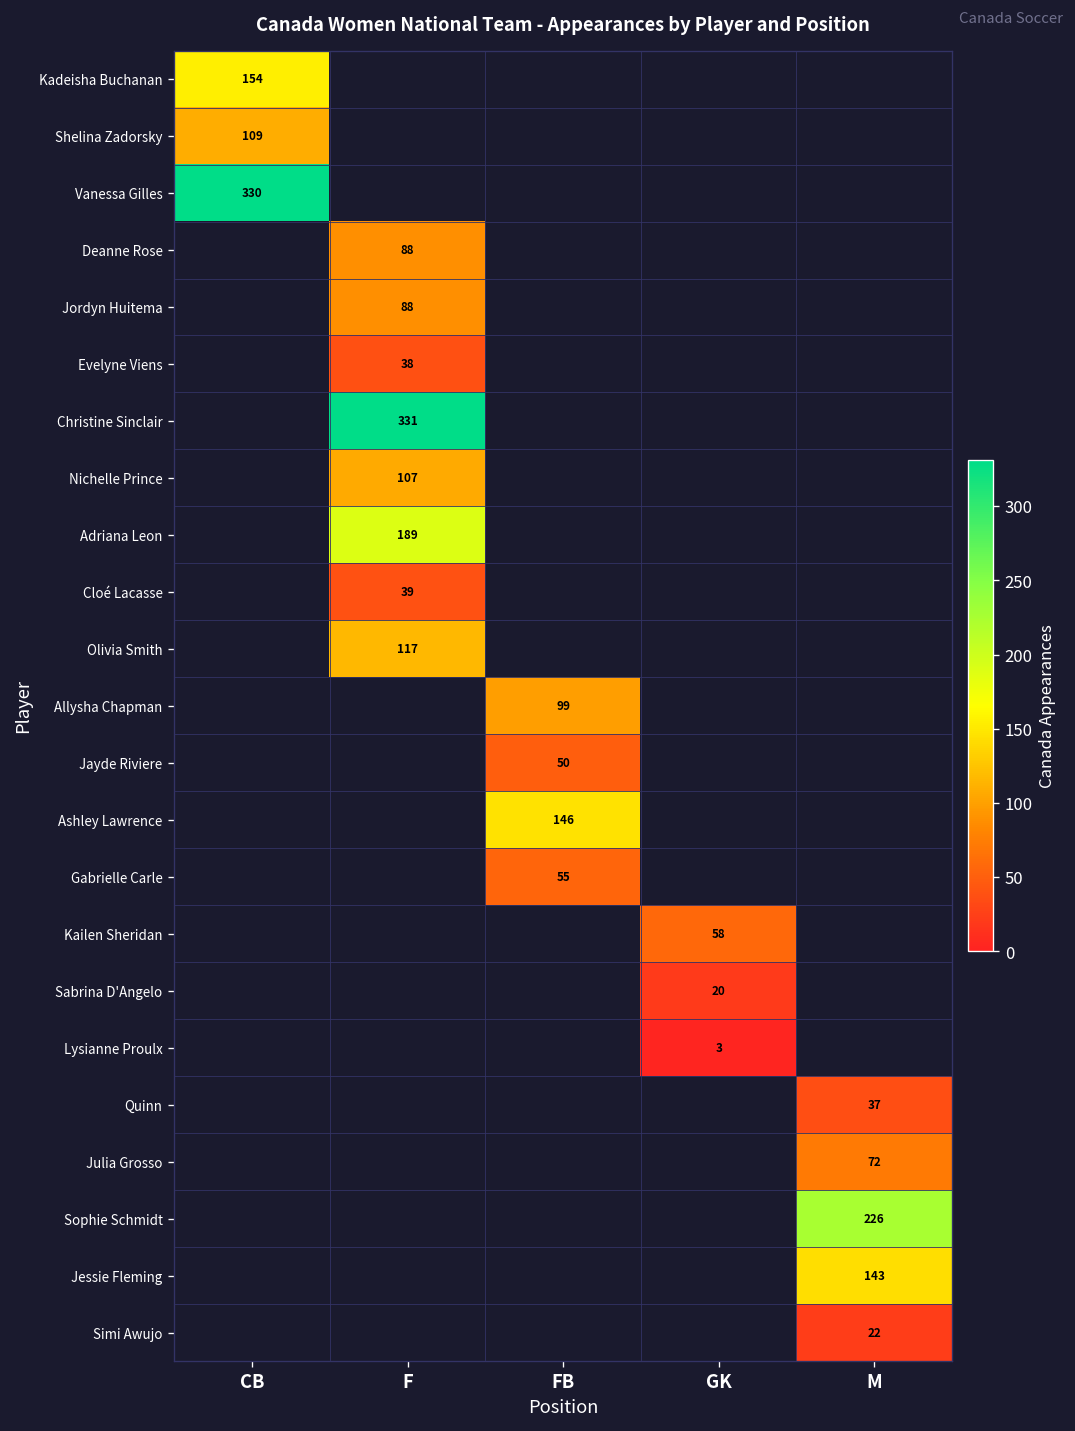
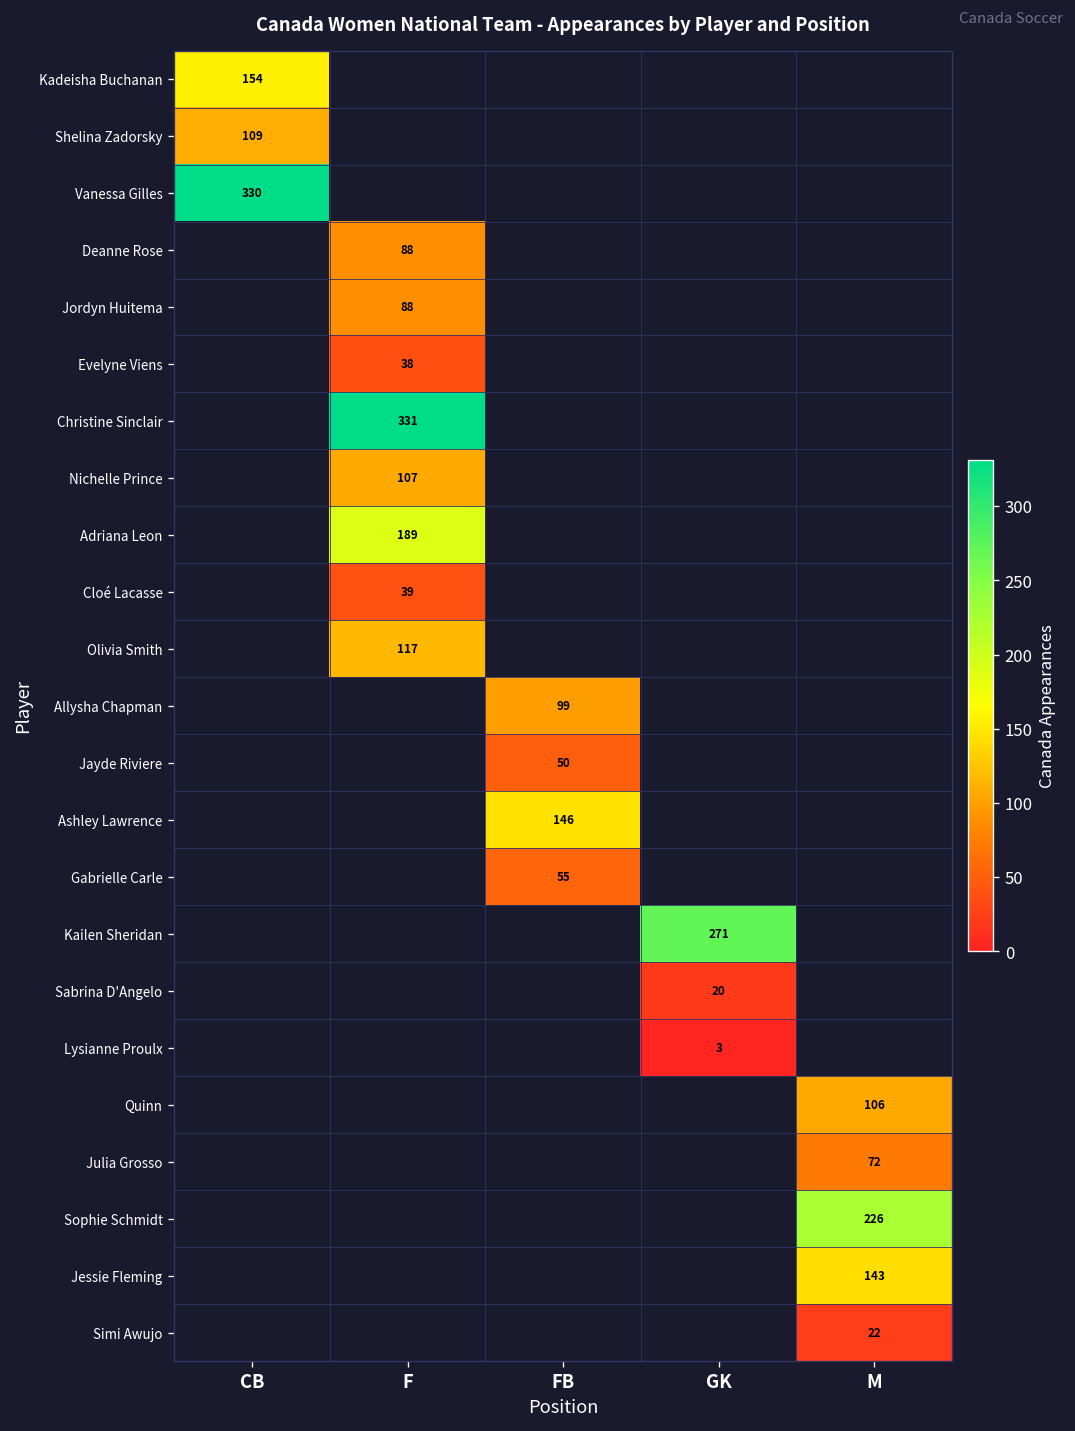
  {
    "Kadeisha Buchanan": {
      "CB": 154
    },
    "Shelina Zadorsky": {
      "CB": 109
    },
    "Vanessa Gilles": {
      "CB": 330
    },
    "Deanne Rose": {
      "F": 88
    },
    "Jordyn Huitema": {
      "F": 88
    },
    "Evelyne Viens": {
      "F": 38
    },
    "Christine Sinclair": {
      "F": 331
    },
    "Nichelle Prince": {
      "F": 107
    },
    "Adriana Leon": {
      "F": 189
    },
    "Cloé Lacasse": {
      "F": 39
    },
    "Olivia Smith": {
      "F": 117
    },
    "Allysha Chapman": {
      "FB": 99
    },
    "Jayde Riviere": {
      "FB": 50
    },
    "Ashley Lawrence": {
      "FB": 146
    },
    "Gabrielle Carle": {
      "FB": 55
    },
    "Kailen Sheridan": {
-     "GK": 58
+     "GK": 271
    },
    "Sabrina D'Angelo": {
      "GK": 20
    },
    "Lysianne Proulx": {
      "GK": 3
    },
    "Quinn": {
-     "M": 37
+     "M": 106
    },
    "Julia Grosso": {
      "M": 72
    },
    "Sophie Schmidt": {
      "M": 226
    },
    "Jessie Fleming": {
      "M": 143
    },
    "Simi Awujo": {
      "M": 22
    }
  }
